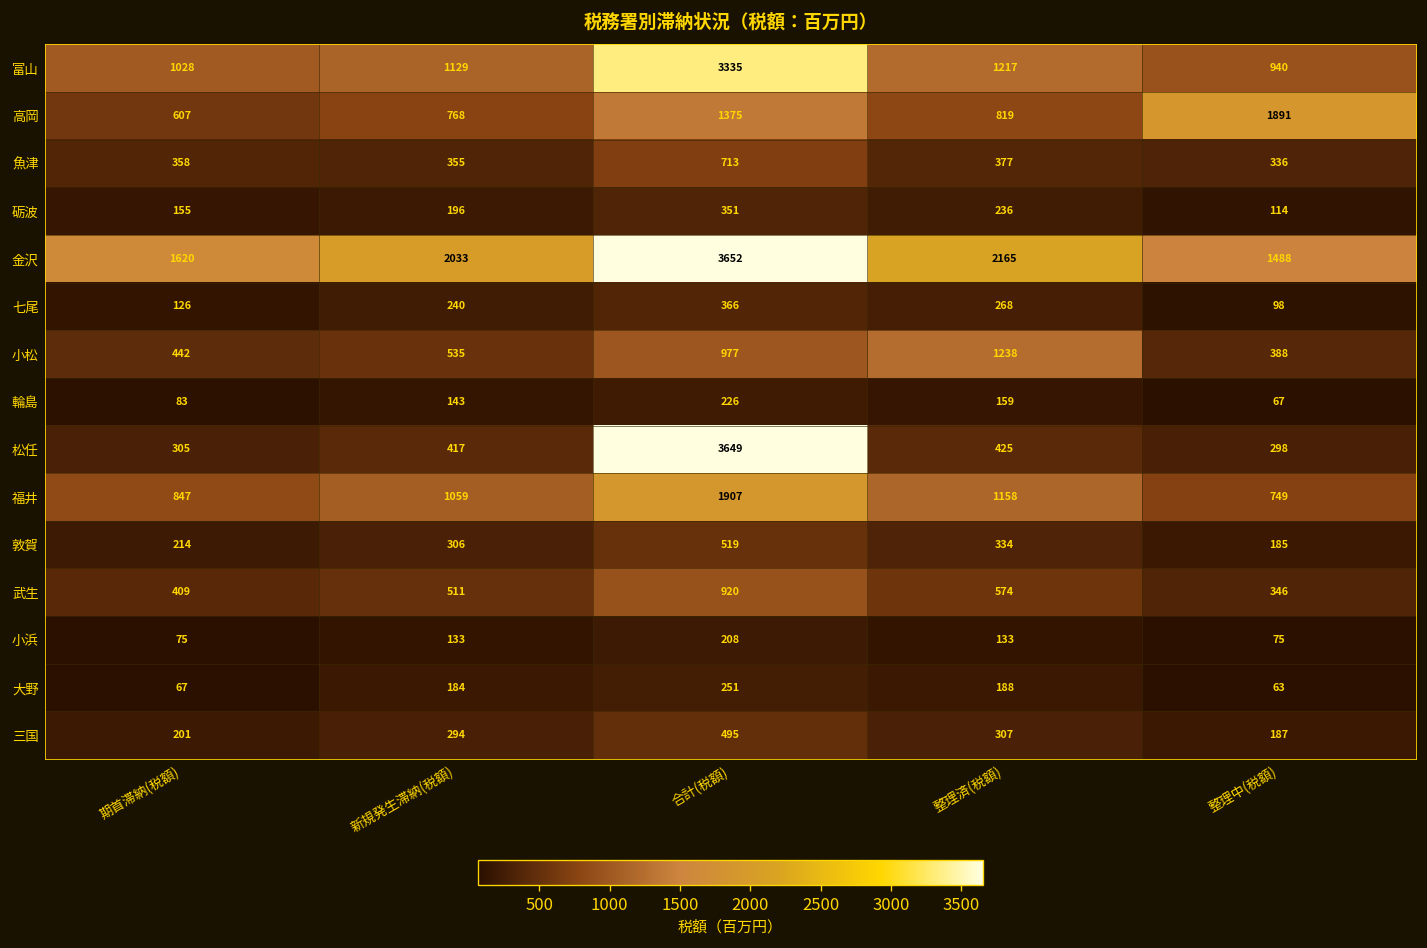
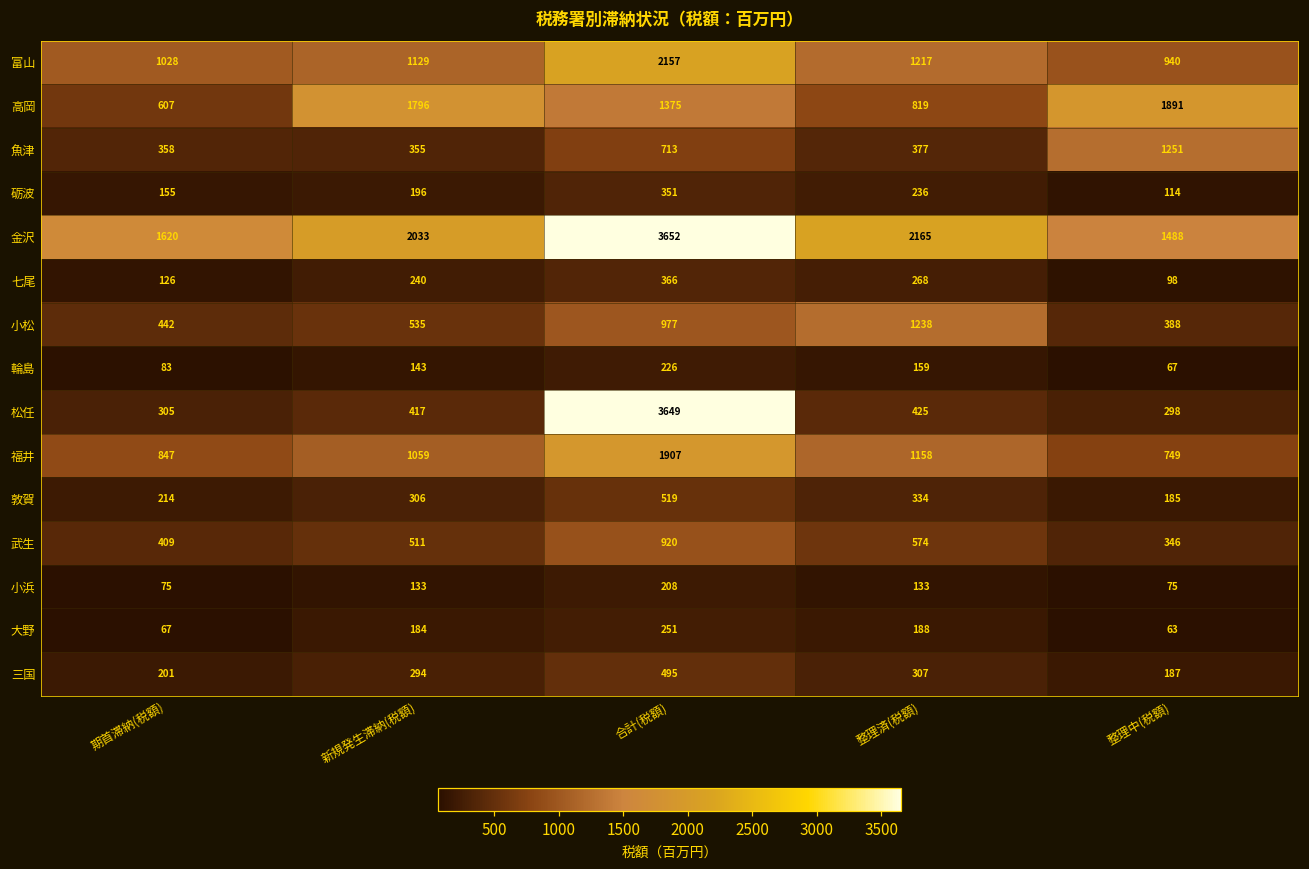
  {
    "富山": {
      "期首滞納(税額)": 1028,
      "新規発生滞納(税額)": 1129,
-     "合計(税額)": 3335,
+     "合計(税額)": 2157,
      "整理済(税額)": 1217,
      "整理中(税額)": 940
    },
    "高岡": {
      "期首滞納(税額)": 607,
-     "新規発生滞納(税額)": 768,
+     "新規発生滞納(税額)": 1796,
      "合計(税額)": 1375,
      "整理済(税額)": 819,
      "整理中(税額)": 1891
    },
    "魚津": {
      "期首滞納(税額)": 358,
      "新規発生滞納(税額)": 355,
      "合計(税額)": 713,
      "整理済(税額)": 377,
-     "整理中(税額)": 336
+     "整理中(税額)": 1251
    },
    "砺波": {
      "期首滞納(税額)": 155,
      "新規発生滞納(税額)": 196,
      "合計(税額)": 351,
      "整理済(税額)": 236,
      "整理中(税額)": 114
    },
    "金沢": {
      "期首滞納(税額)": 1620,
      "新規発生滞納(税額)": 2033,
      "合計(税額)": 3652,
      "整理済(税額)": 2165,
      "整理中(税額)": 1488
    },
    "七尾": {
      "期首滞納(税額)": 126,
      "新規発生滞納(税額)": 240,
      "合計(税額)": 366,
      "整理済(税額)": 268,
      "整理中(税額)": 98
    },
    "小松": {
      "期首滞納(税額)": 442,
      "新規発生滞納(税額)": 535,
      "合計(税額)": 977,
      "整理済(税額)": 1238,
      "整理中(税額)": 388
    },
    "輪島": {
      "期首滞納(税額)": 83,
      "新規発生滞納(税額)": 143,
      "合計(税額)": 226,
      "整理済(税額)": 159,
      "整理中(税額)": 67
    },
    "松任": {
      "期首滞納(税額)": 305,
      "新規発生滞納(税額)": 417,
      "合計(税額)": 3649,
      "整理済(税額)": 425,
      "整理中(税額)": 298
    },
    "福井": {
      "期首滞納(税額)": 847,
      "新規発生滞納(税額)": 1059,
      "合計(税額)": 1907,
      "整理済(税額)": 1158,
      "整理中(税額)": 749
    },
    "敦賀": {
      "期首滞納(税額)": 214,
      "新規発生滞納(税額)": 306,
      "合計(税額)": 519,
      "整理済(税額)": 334,
      "整理中(税額)": 185
    },
    "武生": {
      "期首滞納(税額)": 409,
      "新規発生滞納(税額)": 511,
      "合計(税額)": 920,
      "整理済(税額)": 574,
      "整理中(税額)": 346
    },
    "小浜": {
      "期首滞納(税額)": 75,
      "新規発生滞納(税額)": 133,
      "合計(税額)": 208,
      "整理済(税額)": 133,
      "整理中(税額)": 75
    },
    "大野": {
      "期首滞納(税額)": 67,
      "新規発生滞納(税額)": 184,
      "合計(税額)": 251,
      "整理済(税額)": 188,
      "整理中(税額)": 63
    },
    "三国": {
      "期首滞納(税額)": 201,
      "新規発生滞納(税額)": 294,
      "合計(税額)": 495,
      "整理済(税額)": 307,
      "整理中(税額)": 187
    }
  }
